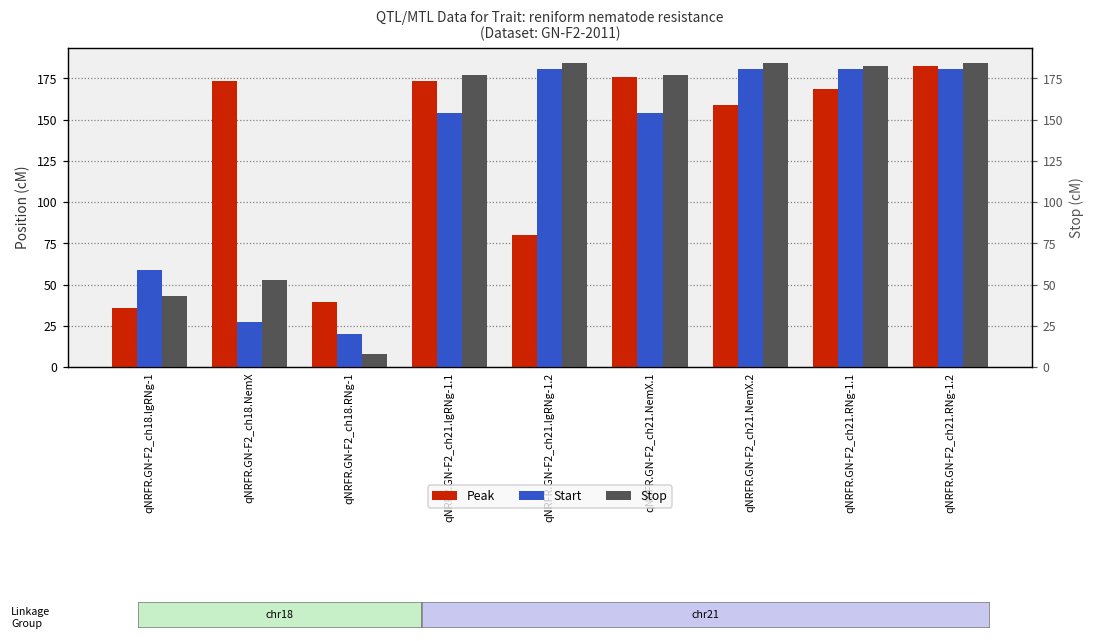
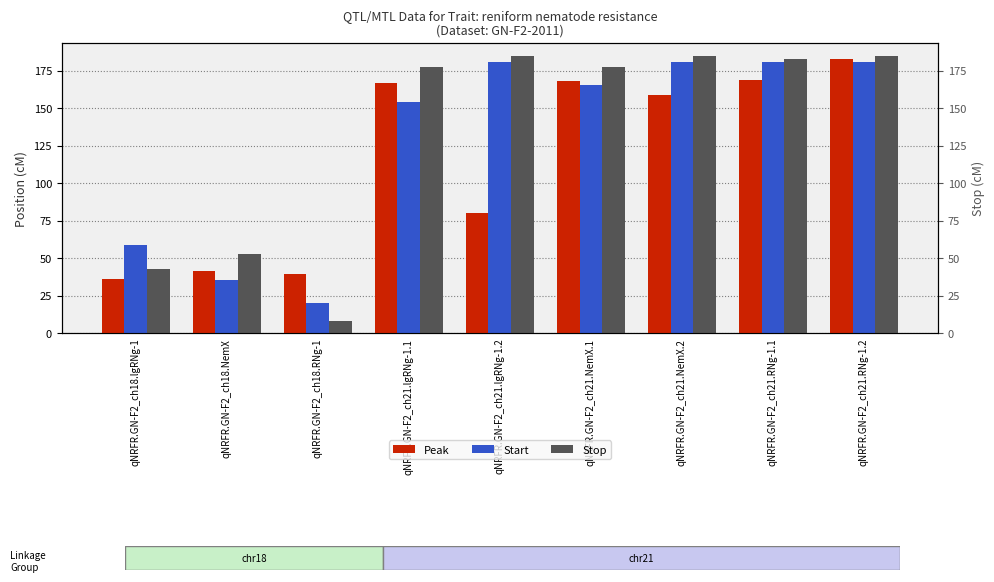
  {
    "QTL/MTL Data for Trait: reniform nematode resistance (Dataset: GN-F2-2011)": {
      "Peak": {
        "qNRFR.GN-F2_ch18.lgRNg-1": 36,
-       "qNRFR.GN-F2_ch18.NemX": 174,
+       "qNRFR.GN-F2_ch18.NemX": 41,
        "qNRFR.GN-F2_ch18.RNg-1": 40,
-       "qNRFR.GN-F2_ch21.lgRNg-1.1": 174,
+       "qNRFR.GN-F2_ch21.lgRNg-1.1": 167,
        "qNRFR.GN-F2_ch21.lgRNg-1.2": 80,
-       "qNRFR.GN-F2_ch21.NemX.1": 176,
+       "qNRFR.GN-F2_ch21.NemX.1": 168,
        "qNRFR.GN-F2_ch21.NemX.2": 159,
        "qNRFR.GN-F2_ch21.RNg-1.1": 169,
        "qNRFR.GN-F2_ch21.RNg-1.2": 183
      },
      "Start": {
        "qNRFR.GN-F2_ch18.lgRNg-1": 59,
-       "qNRFR.GN-F2_ch18.NemX": 28,
+       "qNRFR.GN-F2_ch18.NemX": 36,
        "qNRFR.GN-F2_ch18.RNg-1": 20,
        "qNRFR.GN-F2_ch21.lgRNg-1.1": 154,
        "qNRFR.GN-F2_ch21.lgRNg-1.2": 181,
-       "qNRFR.GN-F2_ch21.NemX.1": 154,
+       "qNRFR.GN-F2_ch21.NemX.1": 166,
        "qNRFR.GN-F2_ch21.NemX.2": 181,
        "qNRFR.GN-F2_ch21.RNg-1.1": 181,
        "qNRFR.GN-F2_ch21.RNg-1.2": 181
      },
      "Stop": {
        "qNRFR.GN-F2_ch18.lgRNg-1": 43,
        "qNRFR.GN-F2_ch18.NemX": 53,
        "qNRFR.GN-F2_ch18.RNg-1": 8,
        "qNRFR.GN-F2_ch21.lgRNg-1.1": 177,
        "qNRFR.GN-F2_ch21.lgRNg-1.2": 185,
        "qNRFR.GN-F2_ch21.NemX.1": 177,
        "qNRFR.GN-F2_ch21.NemX.2": 185,
        "qNRFR.GN-F2_ch21.RNg-1.1": 183,
        "qNRFR.GN-F2_ch21.RNg-1.2": 185
      }
    }
  }
